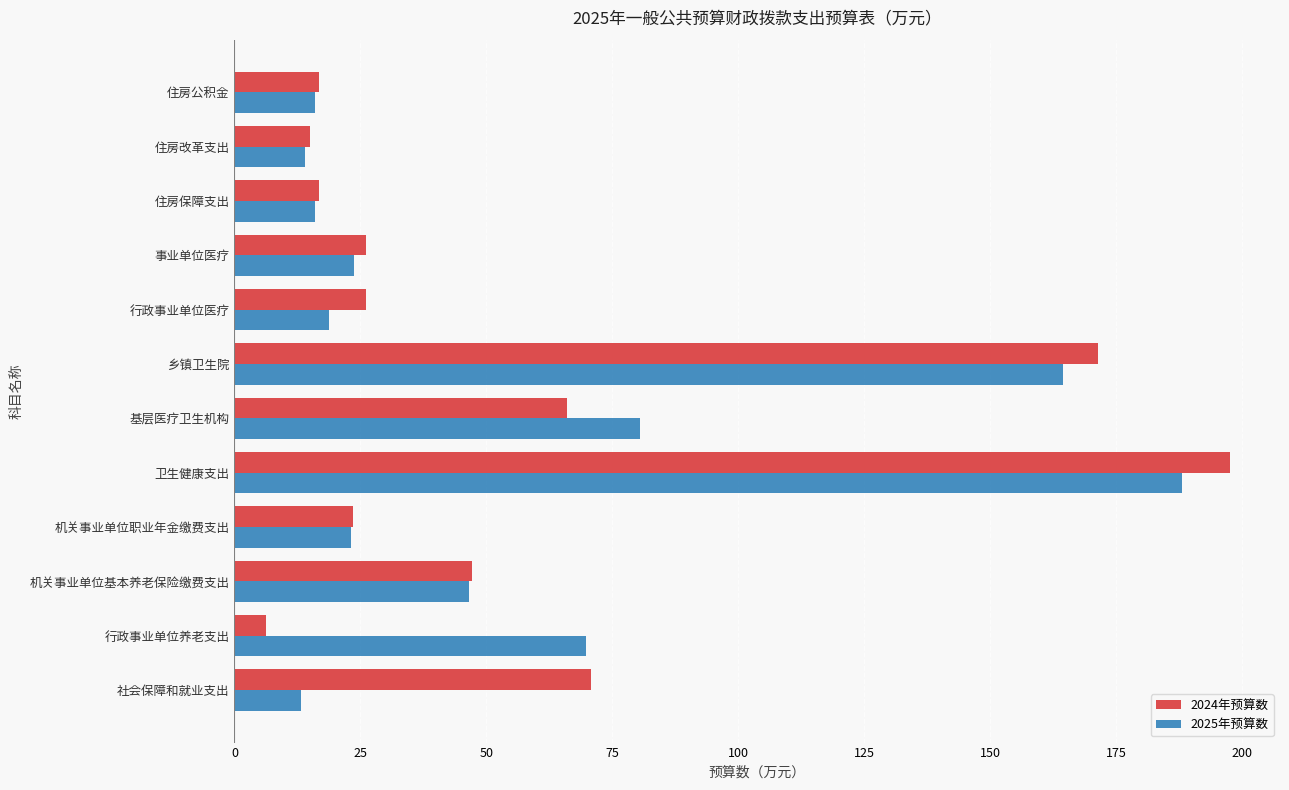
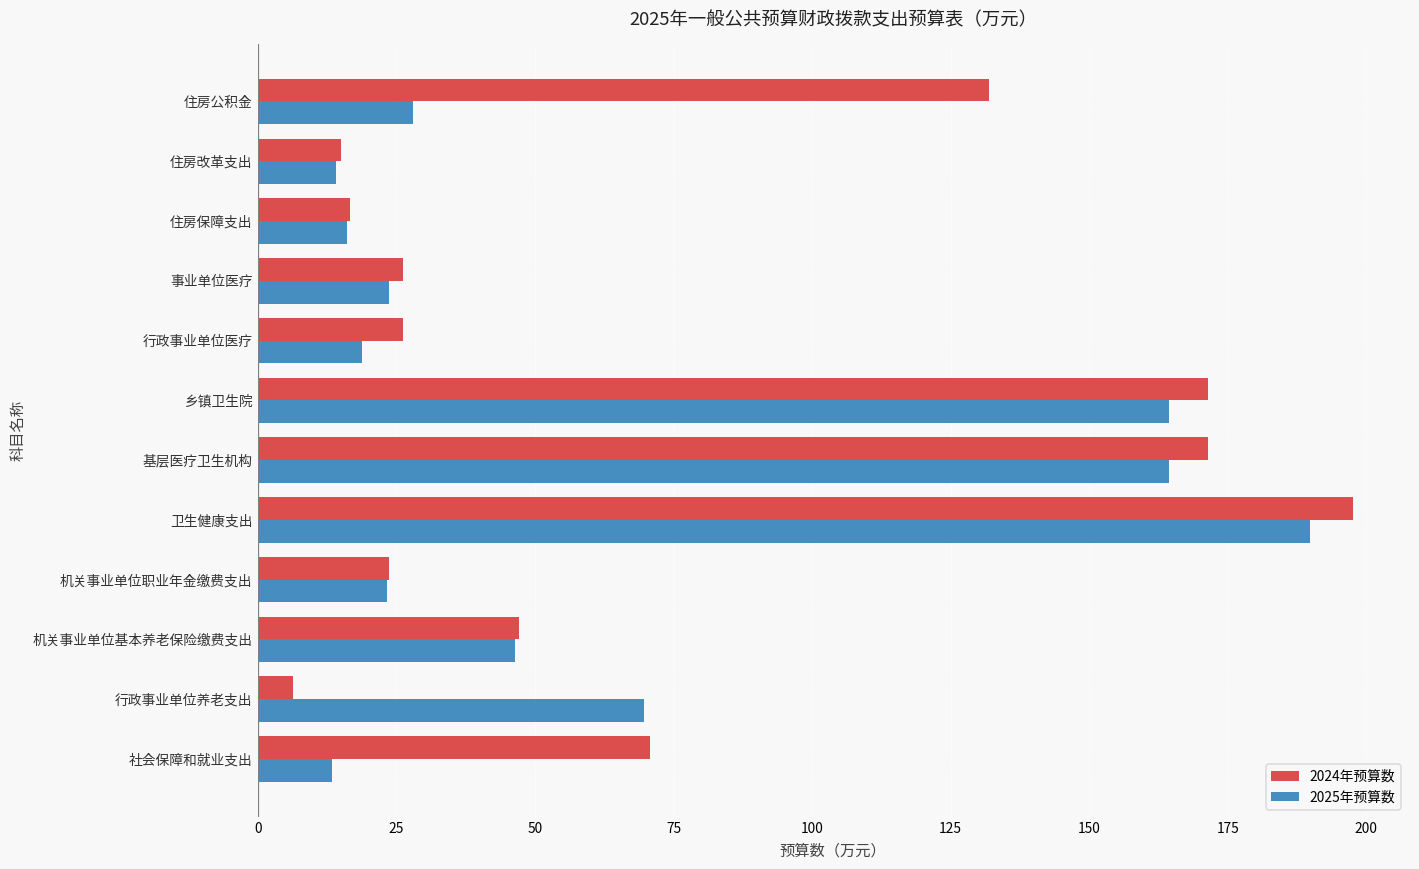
  {
    "2024年预算数": {
-     "住房公积金": 17,
+     "住房公积金": 132,
      "住房改革支出": 15,
      "住房保障支出": 17,
      "事业单位医疗": 26,
      "行政事业单位医疗": 26,
      "乡镇卫生院": 171,
-     "基层医疗卫生机构": 66,
+     "基层医疗卫生机构": 171,
      "卫生健康支出": 198,
      "机关事业单位职业年金缴费支出": 24,
      "机关事业单位基本养老保险缴费支出": 47,
      "行政事业单位养老支出": 6,
      "社会保障和就业支出": 71
    },
    "2025年预算数": {
-     "住房公积金": 16,
+     "住房公积金": 28,
      "住房改革支出": 14,
      "住房保障支出": 16,
      "事业单位医疗": 24,
      "行政事业单位医疗": 19,
      "乡镇卫生院": 164,
-     "基层医疗卫生机构": 80,
-     "卫生健康支出": 188,
+     "基层医疗卫生机构": 164,
+     "卫生健康支出": 190,
      "机关事业单位职业年金缴费支出": 23,
      "机关事业单位基本养老保险缴费支出": 46,
      "行政事业单位养老支出": 70,
      "社会保障和就业支出": 13
    }
  }
